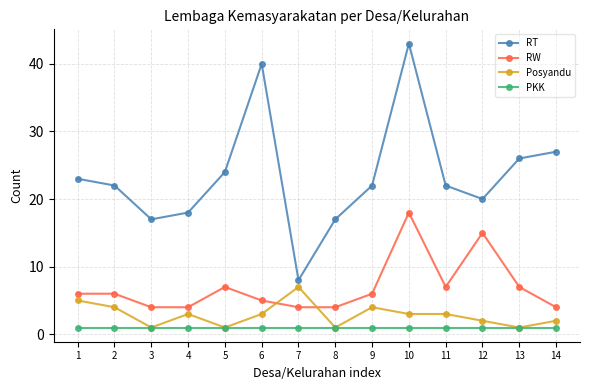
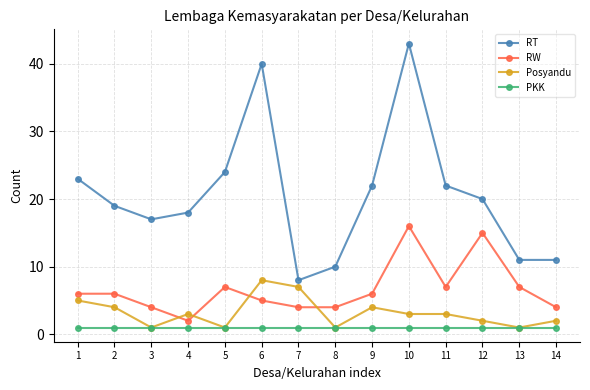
  {
    "RT": {
      "1": 23,
-     "2": 22,
+     "2": 19,
      "3": 17,
      "4": 18,
      "5": 24,
      "6": 40,
      "7": 8,
-     "8": 17,
+     "8": 10,
      "9": 22,
      "10": 43,
      "11": 22,
      "12": 20,
-     "13": 26,
-     "14": 27
+     "13": 11,
+     "14": 11
    },
    "RW": {
      "1": 6,
      "2": 6,
      "3": 4,
-     "4": 4,
+     "4": 2,
      "5": 7,
      "6": 5,
      "7": 4,
      "8": 4,
      "9": 6,
-     "10": 18,
+     "10": 16,
      "11": 7,
      "12": 15,
      "13": 7,
      "14": 4
    },
    "Posyandu": {
      "1": 5,
      "2": 4,
      "4": 3,
-     "6": 3,
+     "6": 8,
      "7": 7,
      "9": 4,
      "10": 3,
      "11": 3,
      "12": 2,
      "14": 2
    },
    "PKK": {
      "1": 1,
      "2": 1,
      "4": 1,
      "6": 1,
      "7": 1,
      "9": 1,
      "10": 1,
      "11": 1,
      "12": 1,
      "14": 1
    }
  }
